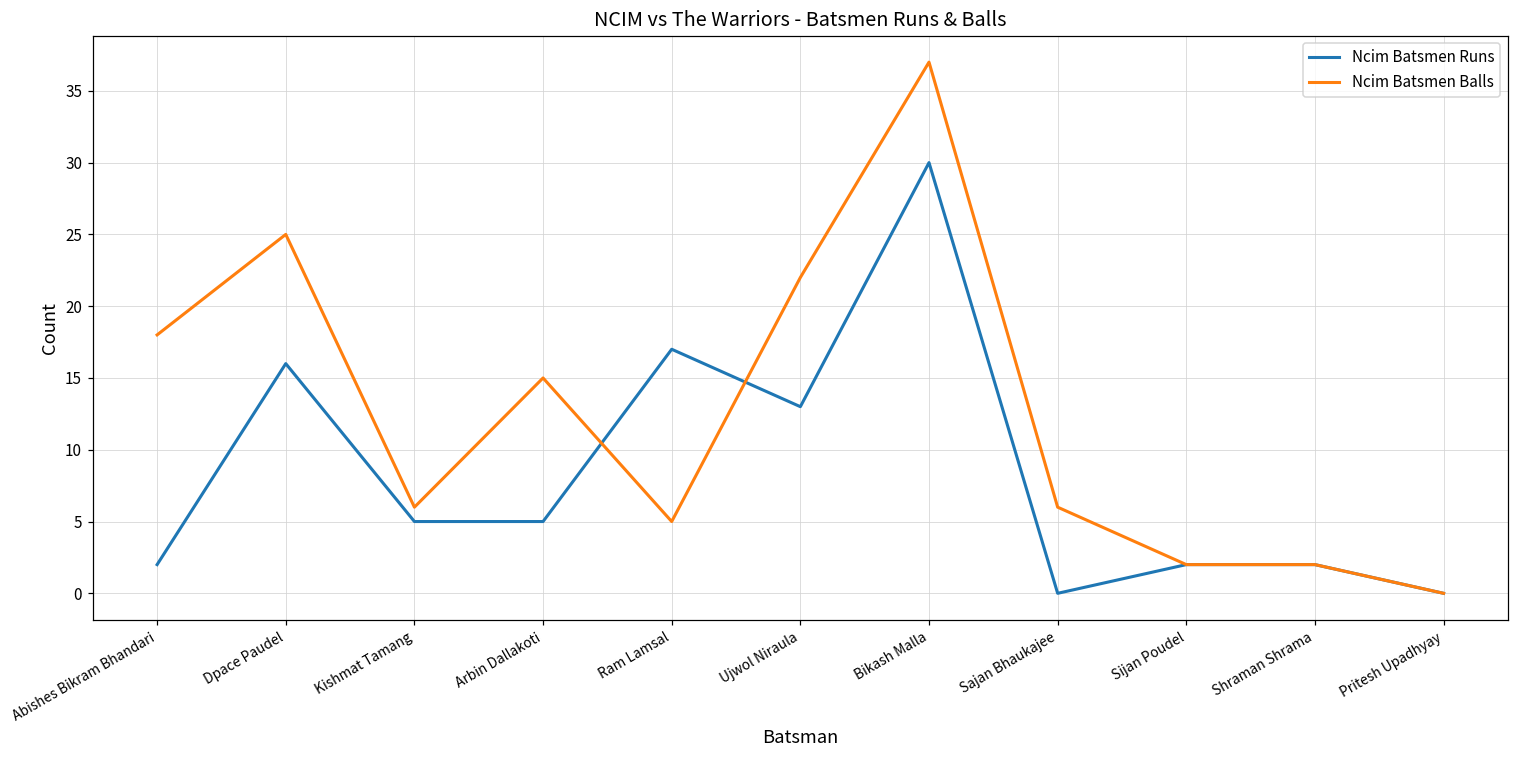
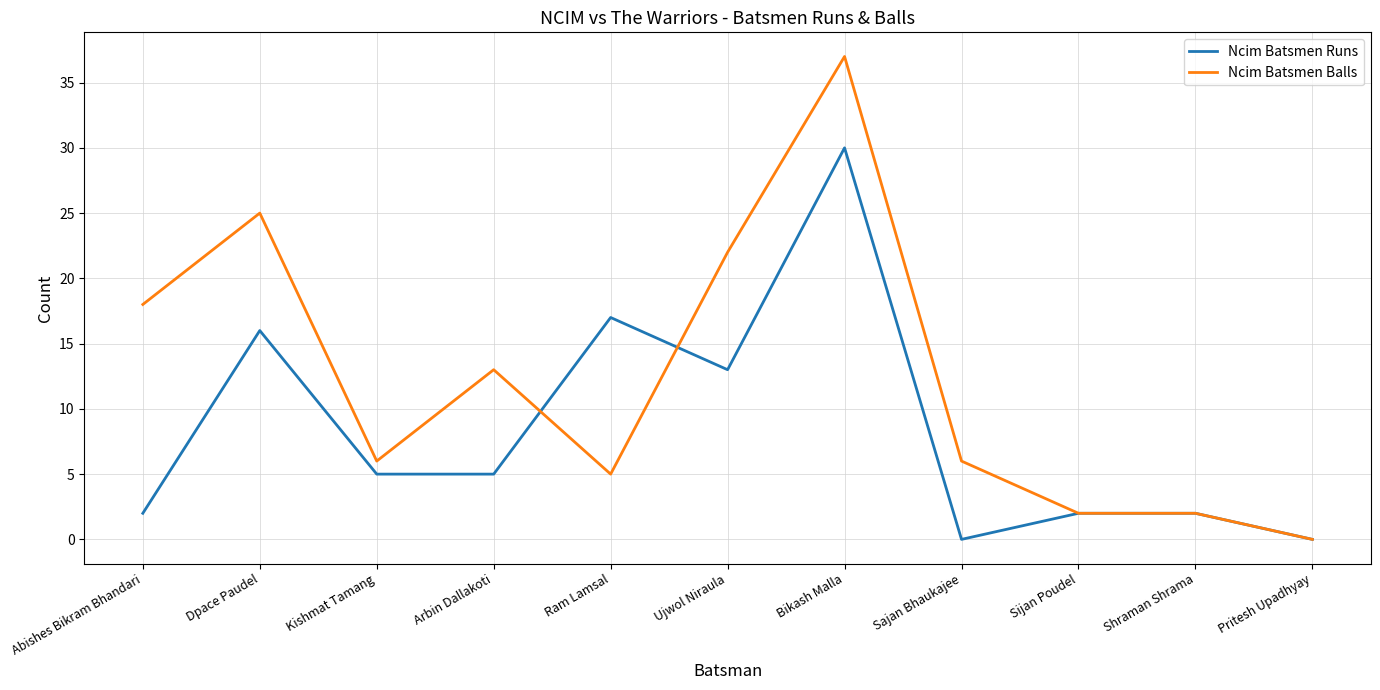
  {
    "Ncim Batsmen Runs": {
      "Abishes Bikram Bhandari": 2,
      "Dpace Paudel": 16,
      "Kishmat Tamang": 5,
      "Arbin Dallakoti": 5,
      "Ram Lamsal": 17,
      "Ujwol Niraula": 13,
      "Bikash Malla": 30,
      "Sajan Bhaukajee": 0
    },
    "Ncim Batsmen Balls": {
      "Abishes Bikram Bhandari": 18,
      "Dpace Paudel": 25,
      "Kishmat Tamang": 6,
-     "Arbin Dallakoti": 15,
+     "Arbin Dallakoti": 13,
      "Ram Lamsal": 5,
      "Ujwol Niraula": 22,
      "Bikash Malla": 37,
      "Sajan Bhaukajee": 6
    }
  }
